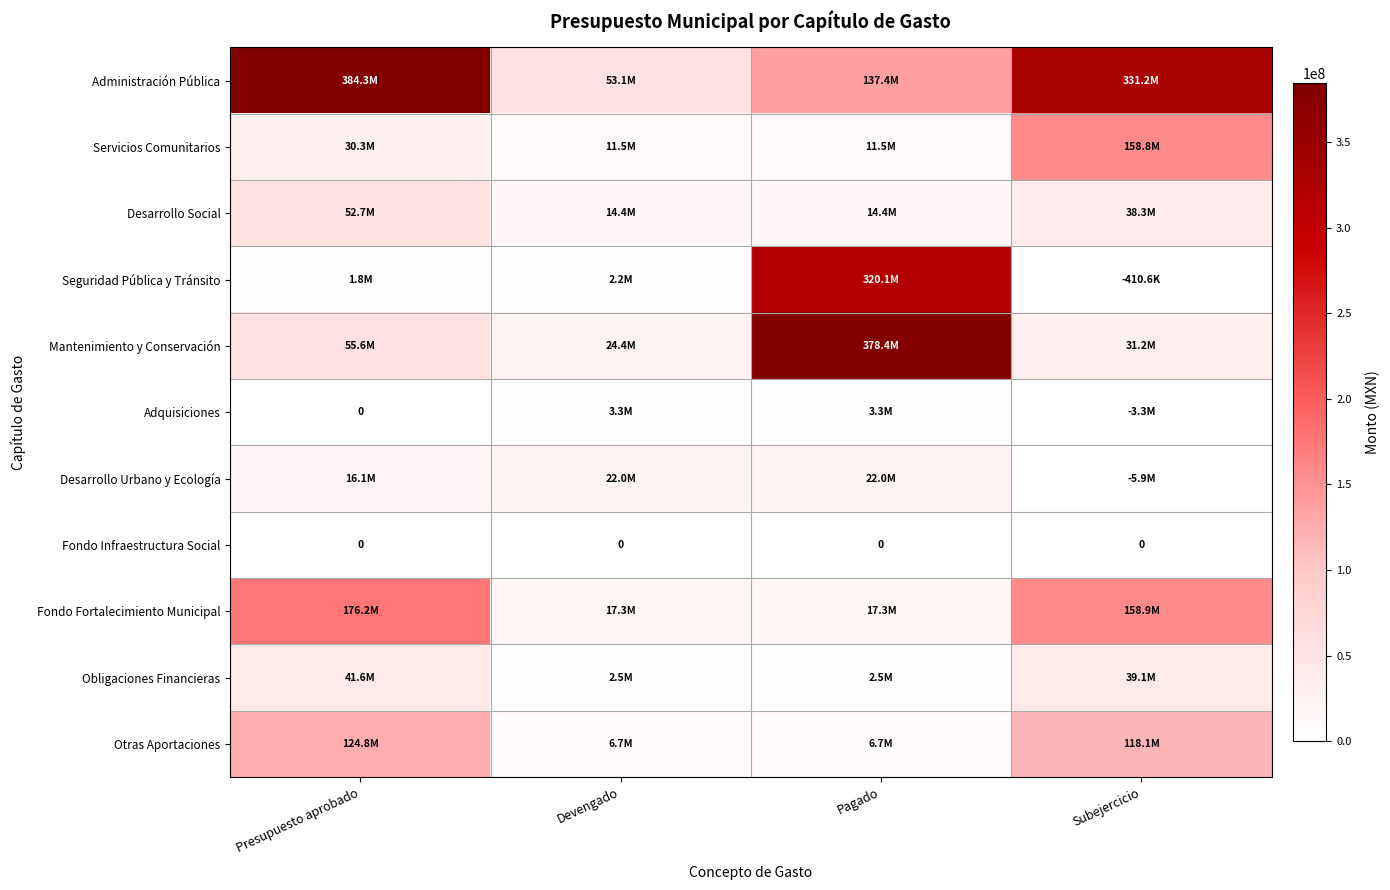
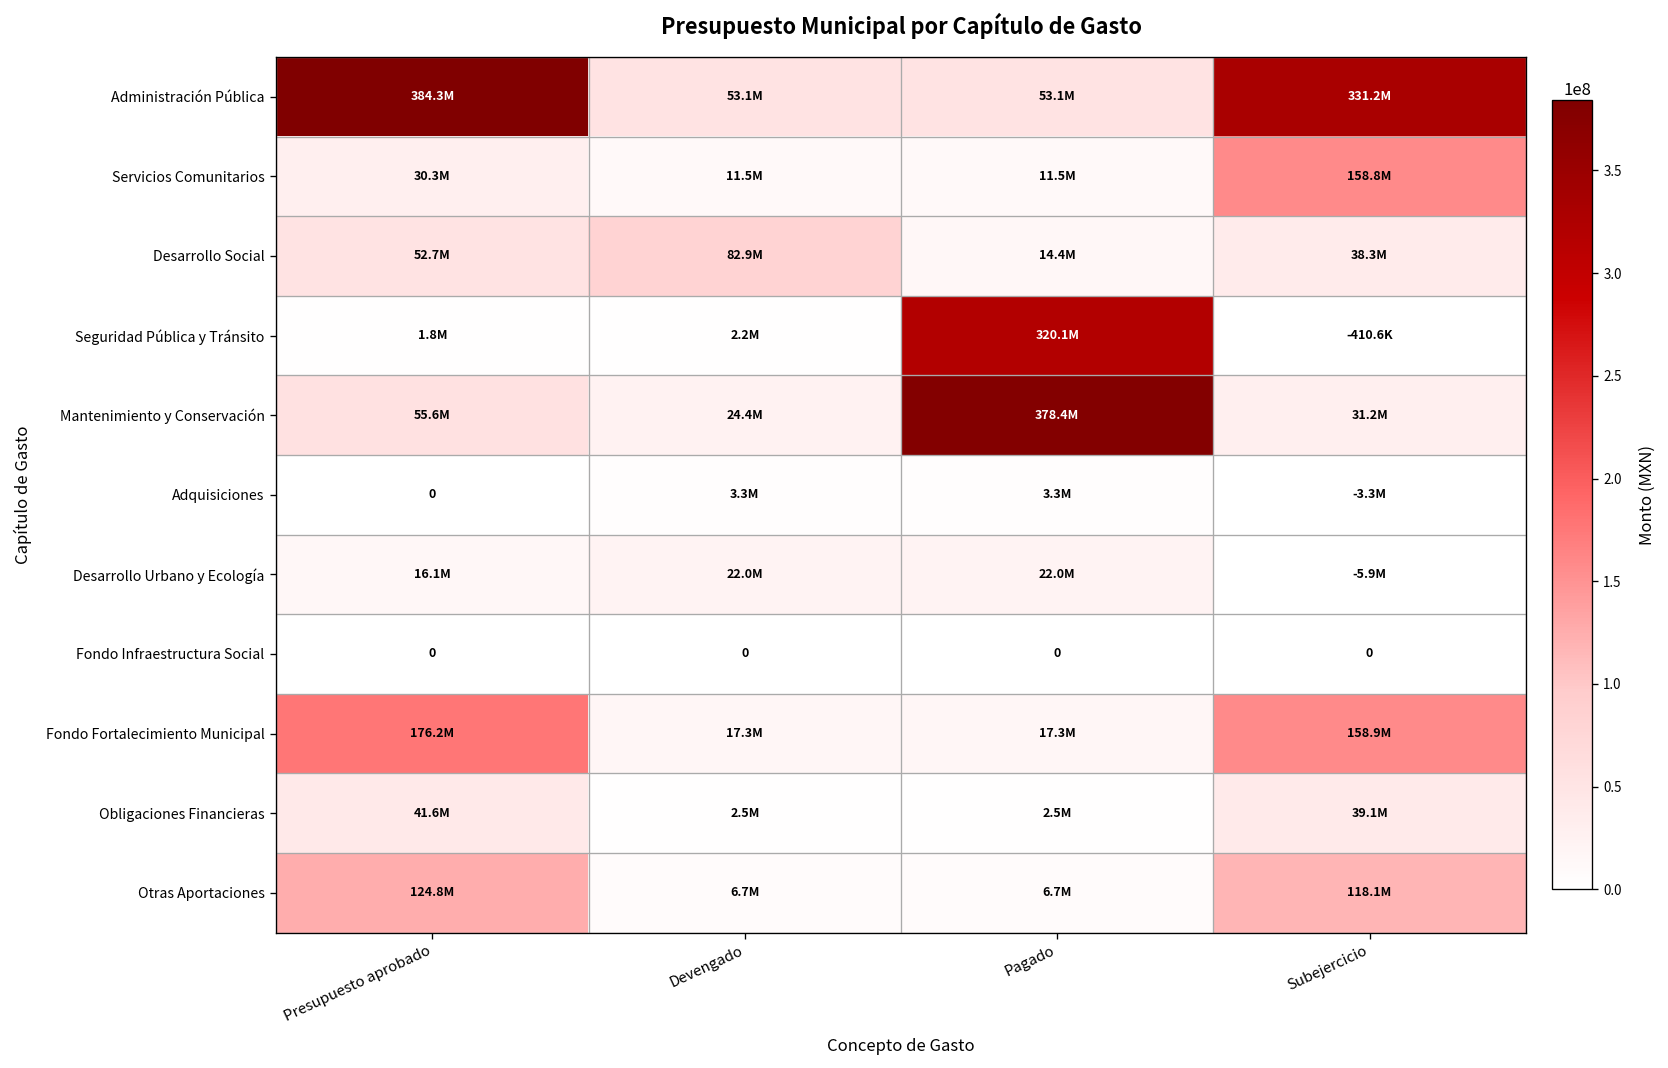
  {
    "Administración Pública": {
      "Presupuesto aprobado": "384.3M",
      "Devengado": "53.1M",
-     "Pagado": "137.4M",
+     "Pagado": "53.1M",
      "Subejercicio": "331.2M"
    },
    "Servicios Comunitarios": {
      "Presupuesto aprobado": "30.3M",
      "Devengado": "11.5M",
      "Pagado": "11.5M",
      "Subejercicio": "158.8M"
    },
    "Desarrollo Social": {
      "Presupuesto aprobado": "52.7M",
-     "Devengado": "14.4M",
+     "Devengado": "82.9M",
      "Pagado": "14.4M",
      "Subejercicio": "38.3M"
    },
    "Seguridad Pública y Tránsito": {
      "Presupuesto aprobado": "1.8M",
      "Devengado": "2.2M",
      "Pagado": "320.1M",
      "Subejercicio": "-410.6K"
    },
    "Mantenimiento y Conservación": {
      "Presupuesto aprobado": "55.6M",
      "Devengado": "24.4M",
      "Pagado": "378.4M",
      "Subejercicio": "31.2M"
    },
    "Adquisiciones": {
      "Presupuesto aprobado": "0",
      "Devengado": "3.3M",
      "Pagado": "3.3M",
      "Subejercicio": "-3.3M"
    },
    "Desarrollo Urbano y Ecología": {
      "Presupuesto aprobado": "16.1M",
      "Devengado": "22.0M",
      "Pagado": "22.0M",
      "Subejercicio": "-5.9M"
    },
    "Fondo Infraestructura Social": {
      "Presupuesto aprobado": "0",
      "Devengado": "0",
      "Pagado": "0",
      "Subejercicio": "0"
    },
    "Fondo Fortalecimiento Municipal": {
      "Presupuesto aprobado": "176.2M",
      "Devengado": "17.3M",
      "Pagado": "17.3M",
      "Subejercicio": "158.9M"
    },
    "Obligaciones Financieras": {
      "Presupuesto aprobado": "41.6M",
      "Devengado": "2.5M",
      "Pagado": "2.5M",
      "Subejercicio": "39.1M"
    },
    "Otras Aportaciones": {
      "Presupuesto aprobado": "124.8M",
      "Devengado": "6.7M",
      "Pagado": "6.7M",
      "Subejercicio": "118.1M"
    }
  }
